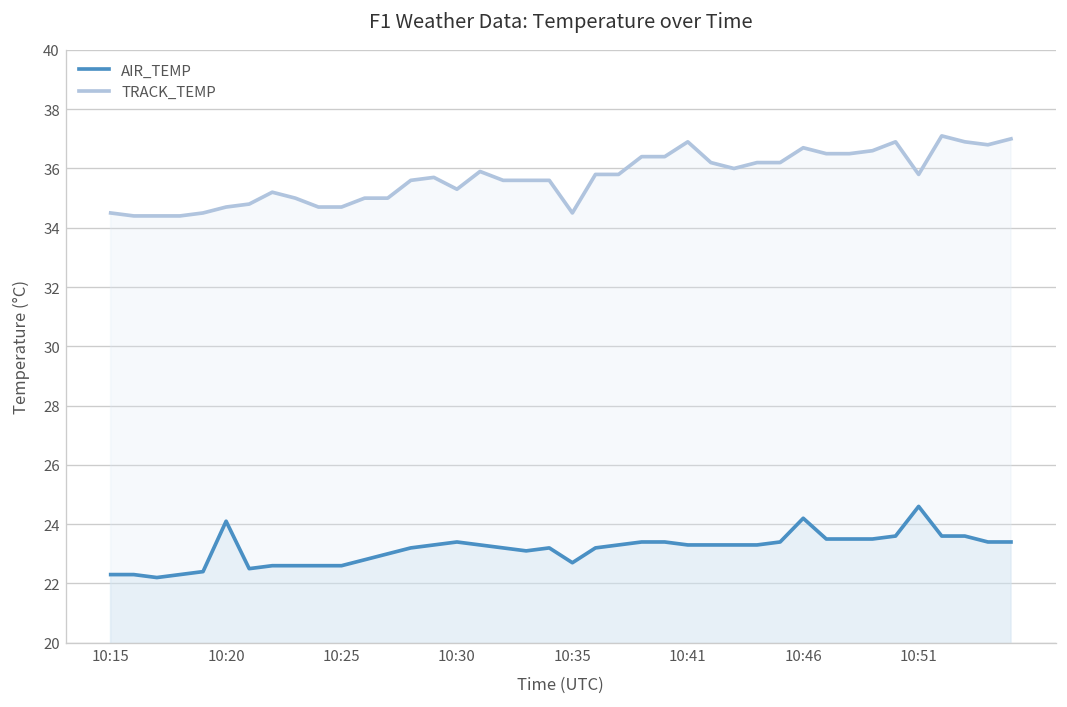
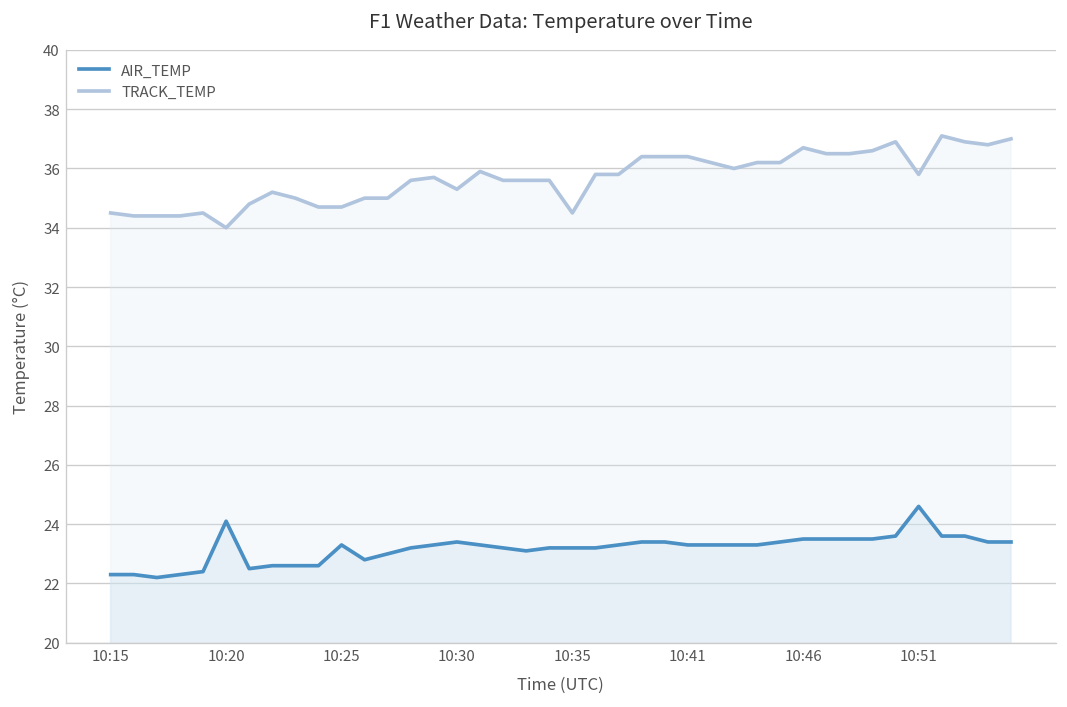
  {
    "AIR_TEMP": {
      "10:15": 22.3,
      "10:20": 24.1,
-     "10:25": 22.6,
+     "10:25": 23.3,
      "10:30": 23.4,
-     "10:35": 22.7,
+     "10:35": 23.2,
      "10:41": 23.3,
-     "10:46": 24.2,
+     "10:46": 23.5,
      "10:51": 24.6
    },
    "TRACK_TEMP": {
      "10:15": 34.5,
-     "10:20": 34.7,
+     "10:20": 34.0,
      "10:25": 34.7,
      "10:30": 35.3,
      "10:35": 34.5,
-     "10:41": 36.9,
+     "10:41": 36.4,
      "10:46": 36.7,
      "10:51": 35.8
    }
  }
